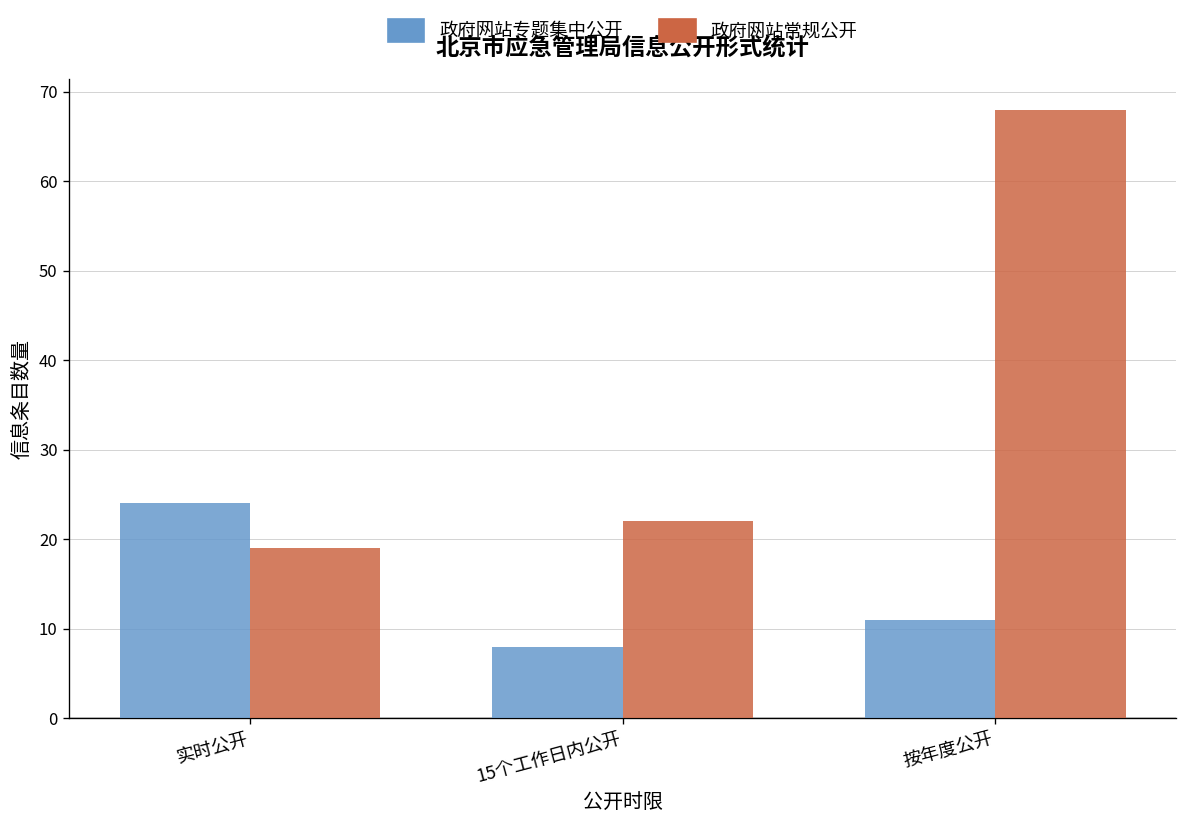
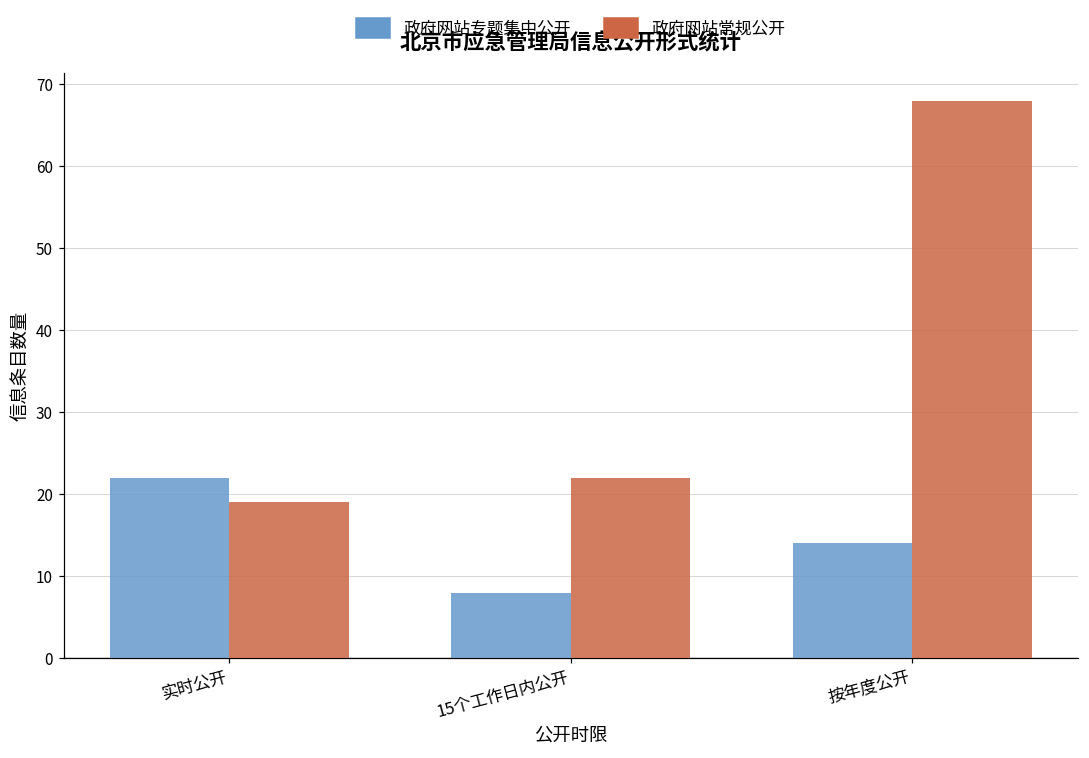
  {
    "政府网站专题集中公开": {
-     "实时公开": 24,
+     "实时公开": 22,
      "15个工作日内公开": 8,
-     "按年度公开": 11
+     "按年度公开": 14
    },
    "政府网站常规公开": {
      "实时公开": 19,
      "15个工作日内公开": 22,
      "按年度公开": 68
    }
  }
